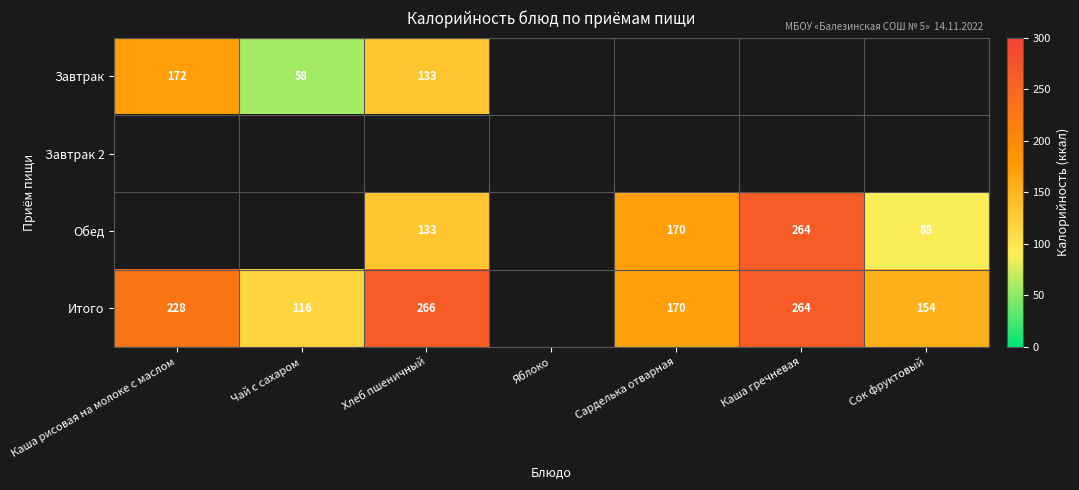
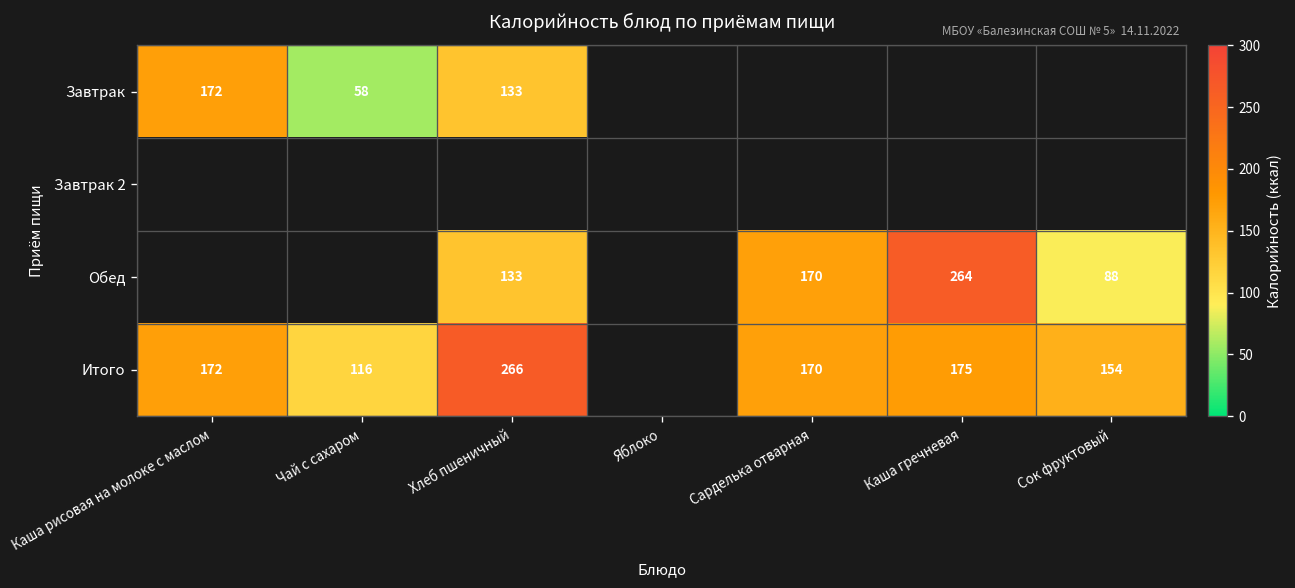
  {
    "Завтрак": {
      "Каша рисовая на молоке с маслом": 172,
      "Чай с сахаром": 58,
      "Хлеб пшеничный": 133
    },
    "Обед": {
      "Хлеб пшеничный": 133,
      "Сарделька отварная": 170,
      "Каша гречневая": 264,
      "Сок фруктовый": 88
    },
    "Итого": {
-     "Каша рисовая на молоке с маслом": 228,
+     "Каша рисовая на молоке с маслом": 172,
      "Чай с сахаром": 116,
      "Хлеб пшеничный": 266,
      "Сарделька отварная": 170,
-     "Каша гречневая": 264,
+     "Каша гречневая": 175,
      "Сок фруктовый": 154
    }
  }
